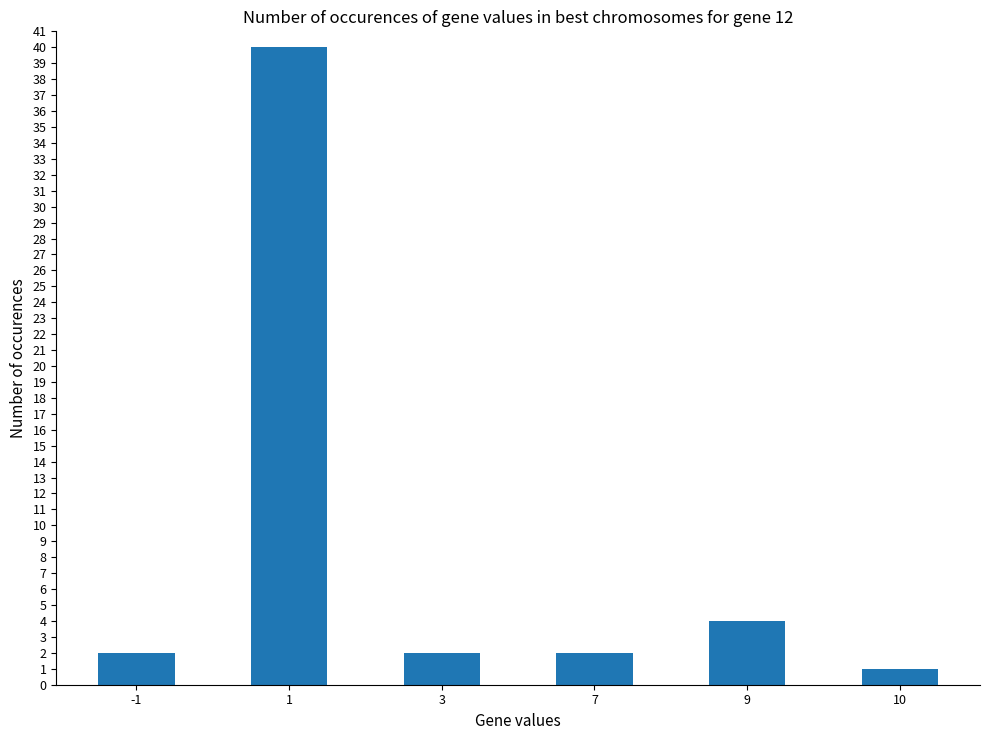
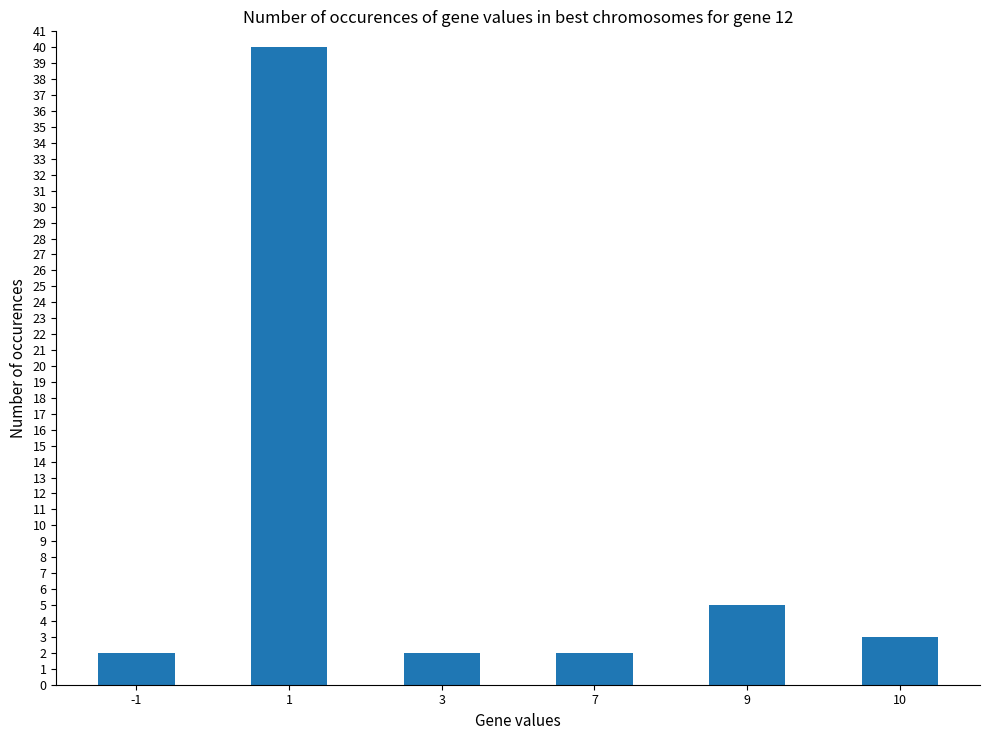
  {
    "-1": 2,
    "1": 40,
    "3": 2,
    "7": 2,
-   "9": 4,
-   "10": 1
+   "9": 5,
+   "10": 3
  }
